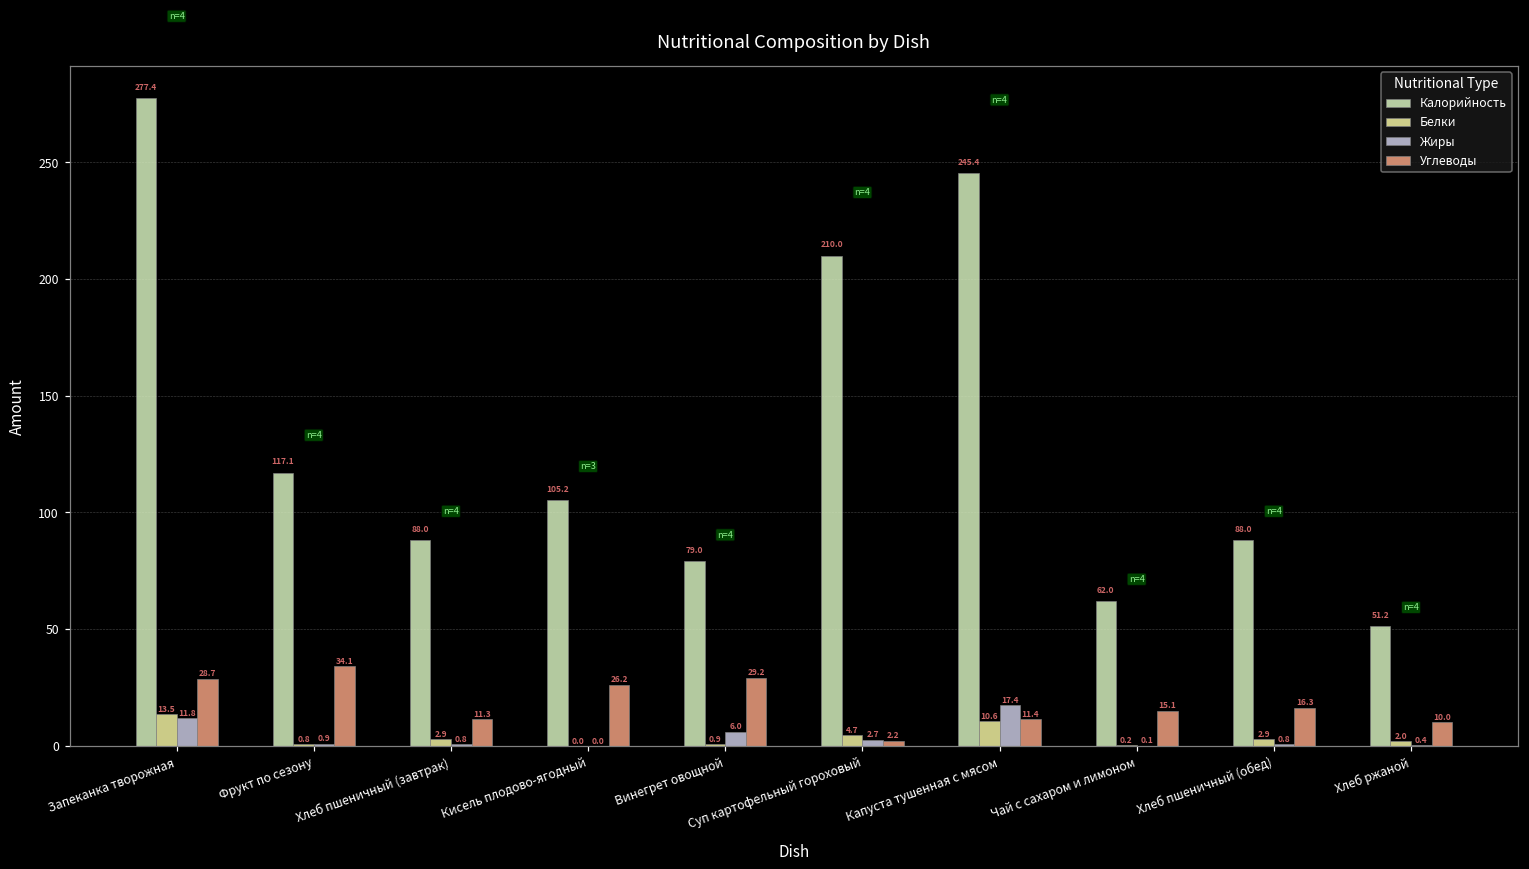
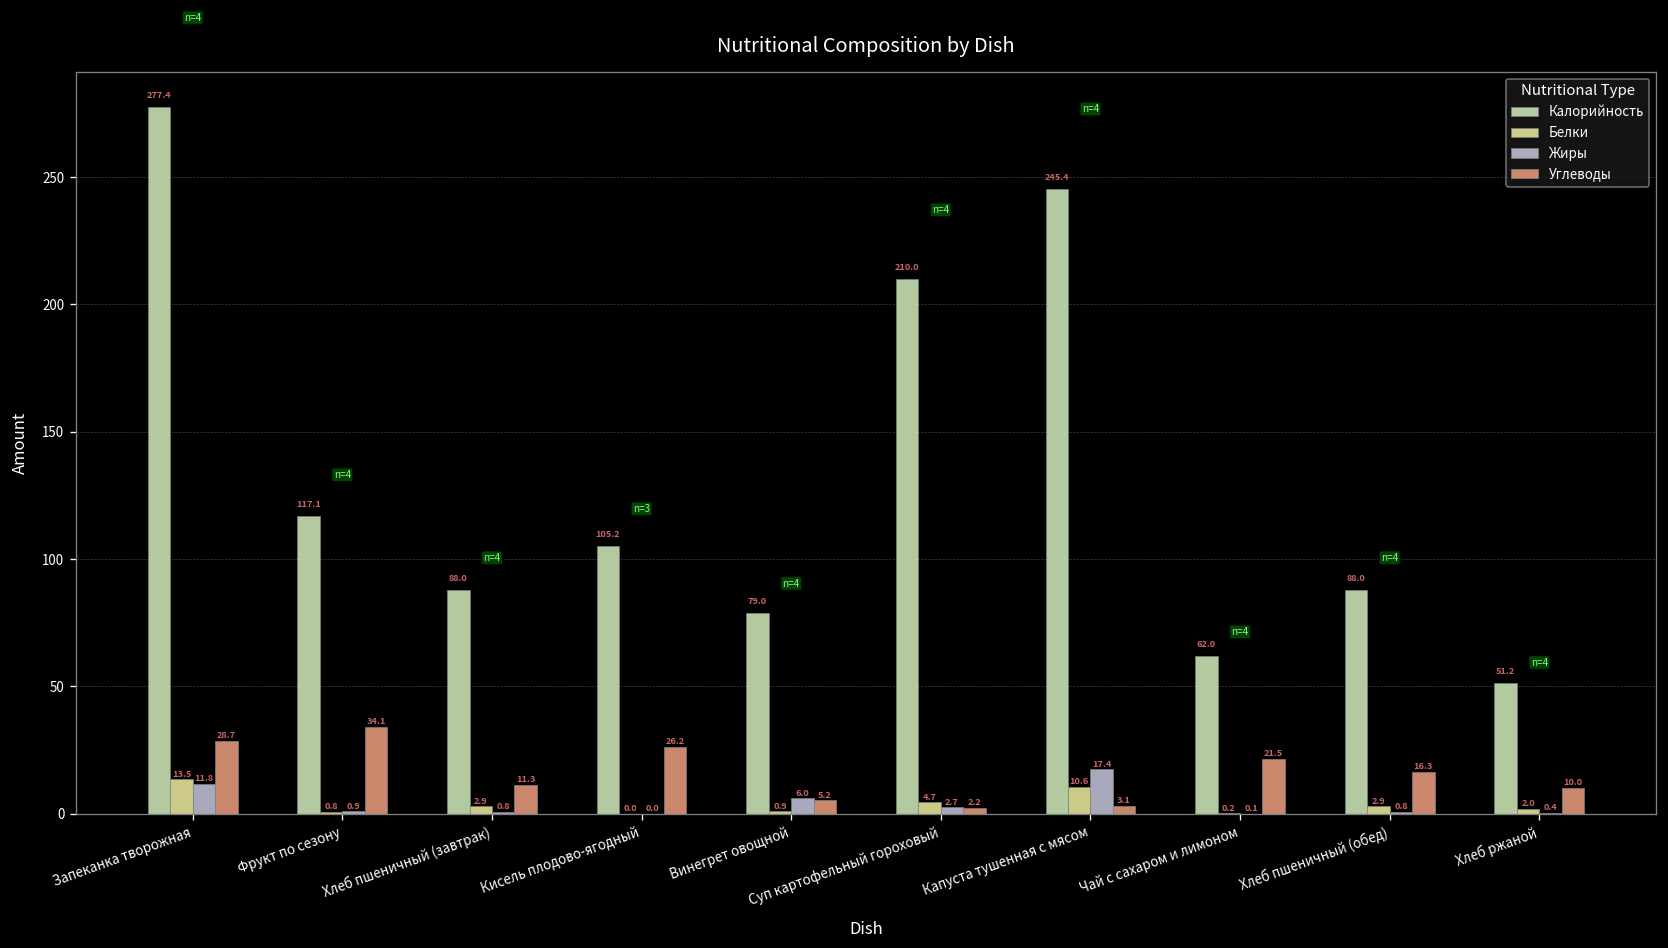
  {
    "Углеводы": {
      "Запеканка творожная": 28.7,
      "Фрукт по сезону": 34.1,
      "Хлеб пшеничный (завтрак)": 11.3,
      "Кисель плодово-ягодный": 26.2,
-     "Винегрет овощной": 29.2,
+     "Винегрет овощной": 5.2,
      "Суп картофельный гороховый": 2.2,
-     "Капуста тушенная с мясом": 11.4,
-     "Чай с сахаром и лимоном": 15.1,
+     "Капуста тушенная с мясом": 3.1,
+     "Чай с сахаром и лимоном": 21.5,
      "Хлеб пшеничный (обед)": 16.3,
      "Хлеб ржаной": 10.0
    }
  }
